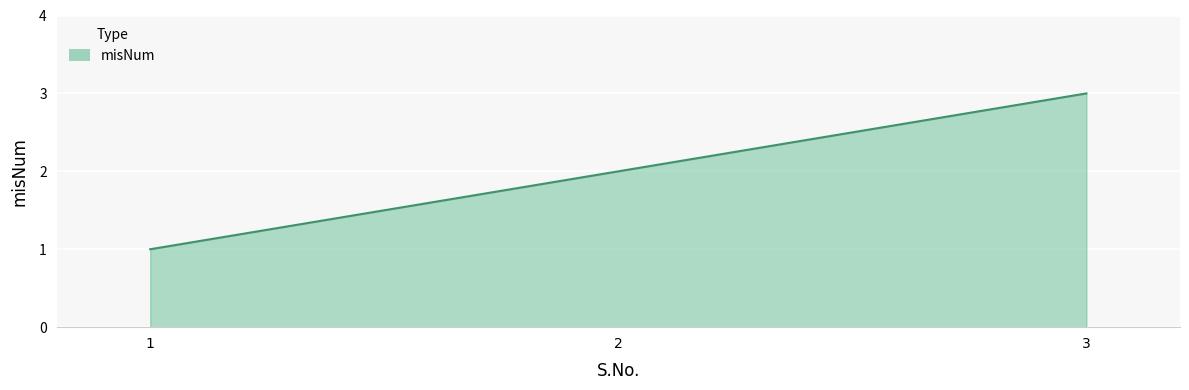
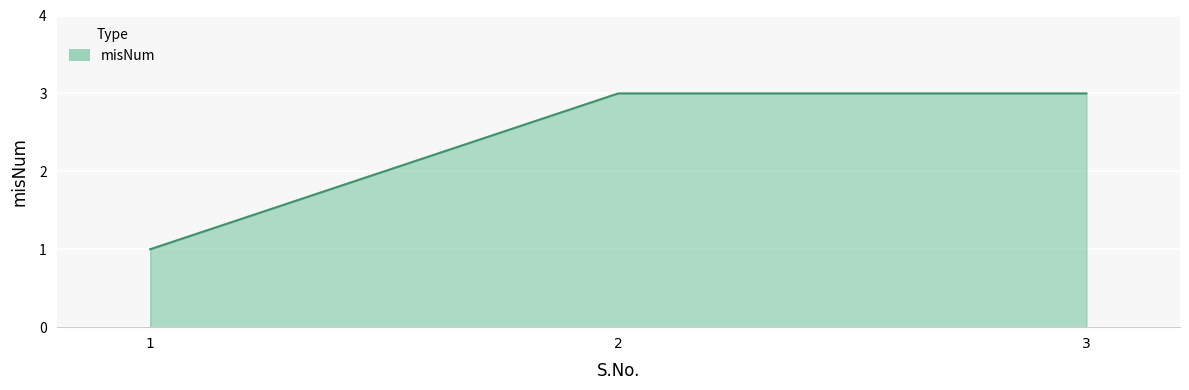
  {
    "1": 1,
-   "2": 2,
+   "2": 3,
    "3": 3
  }
